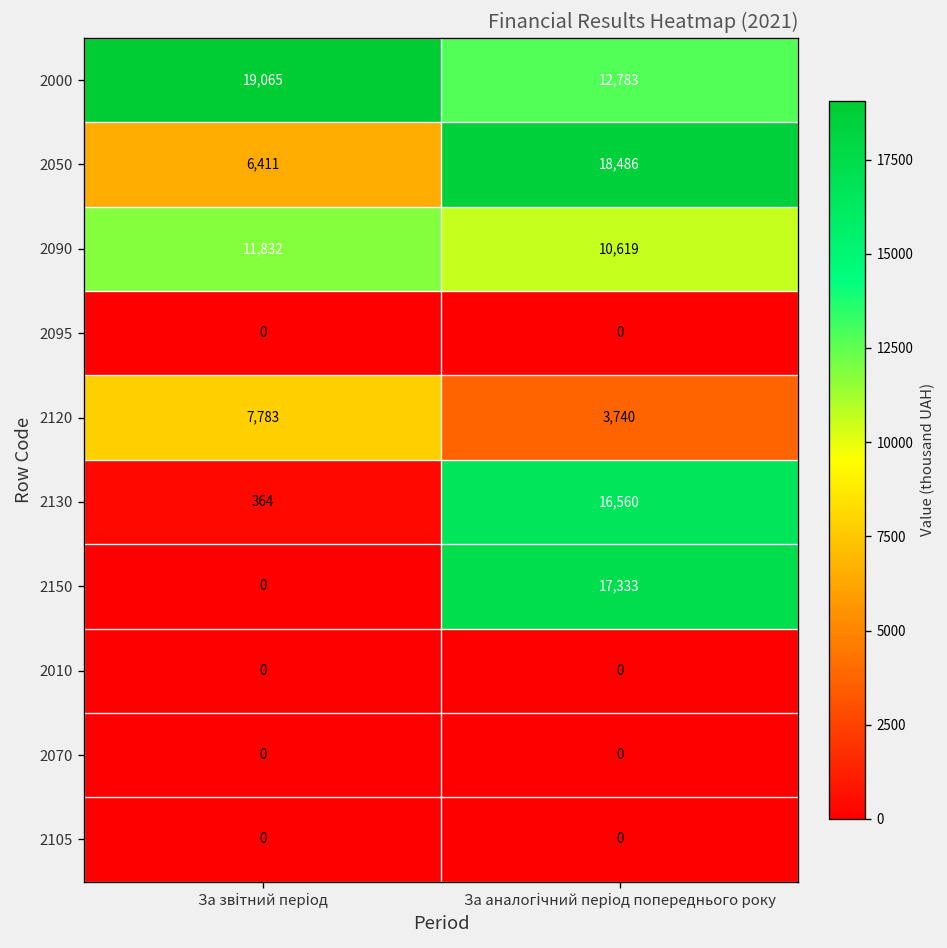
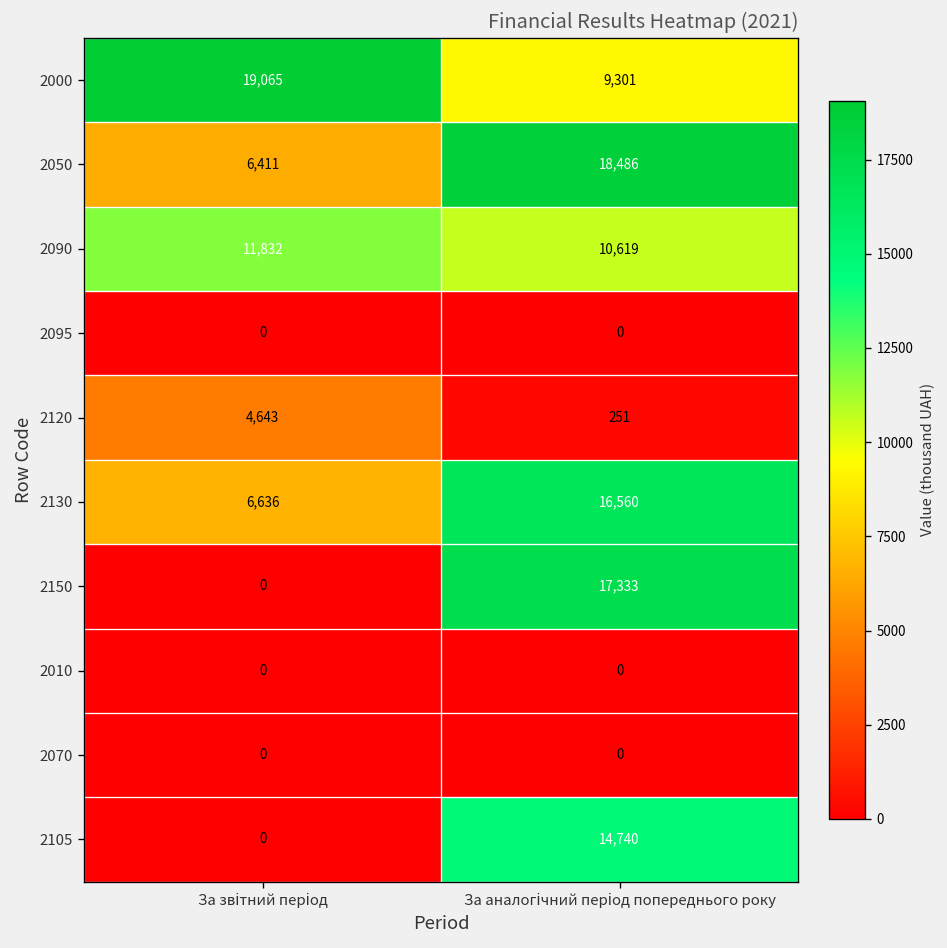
  {
    "2000": {
      "За звітний період": "19,065",
-     "За аналогічний період попереднього року": "12,783"
+     "За аналогічний період попереднього року": "9,301"
    },
    "2050": {
      "За звітний період": "6,411",
      "За аналогічний період попереднього року": "18,486"
    },
    "2090": {
      "За звітний період": "11,832",
      "За аналогічний період попереднього року": "10,619"
    },
    "2095": {
      "За звітний період": "0",
      "За аналогічний період попереднього року": "0"
    },
    "2120": {
-     "За звітний період": "7,783",
-     "За аналогічний період попереднього року": "3,740"
+     "За звітний період": "4,643",
+     "За аналогічний період попереднього року": "251"
    },
    "2130": {
-     "За звітний період": "364",
+     "За звітний період": "6,636",
      "За аналогічний період попереднього року": "16,560"
    },
    "2150": {
      "За звітний період": "0",
      "За аналогічний період попереднього року": "17,333"
    },
    "2010": {
      "За звітний період": "0",
      "За аналогічний період попереднього року": "0"
    },
    "2070": {
      "За звітний період": "0",
      "За аналогічний період попереднього року": "0"
    },
    "2105": {
      "За звітний період": "0",
-     "За аналогічний період попереднього року": "0"
+     "За аналогічний період попереднього року": "14,740"
    }
  }
